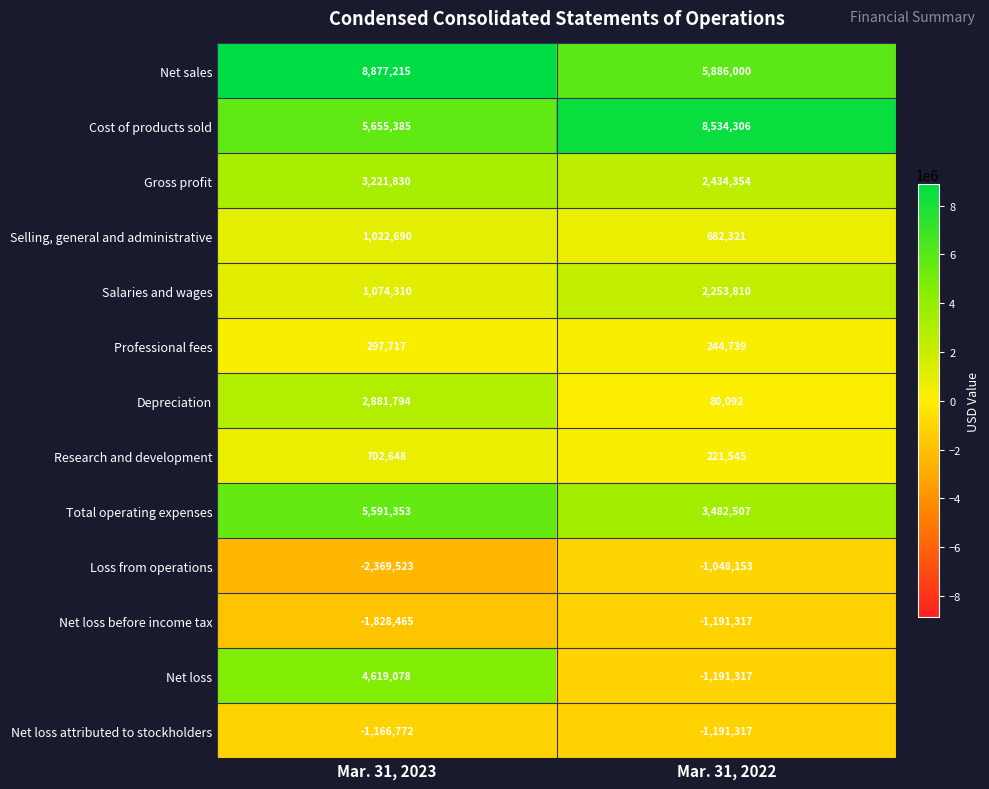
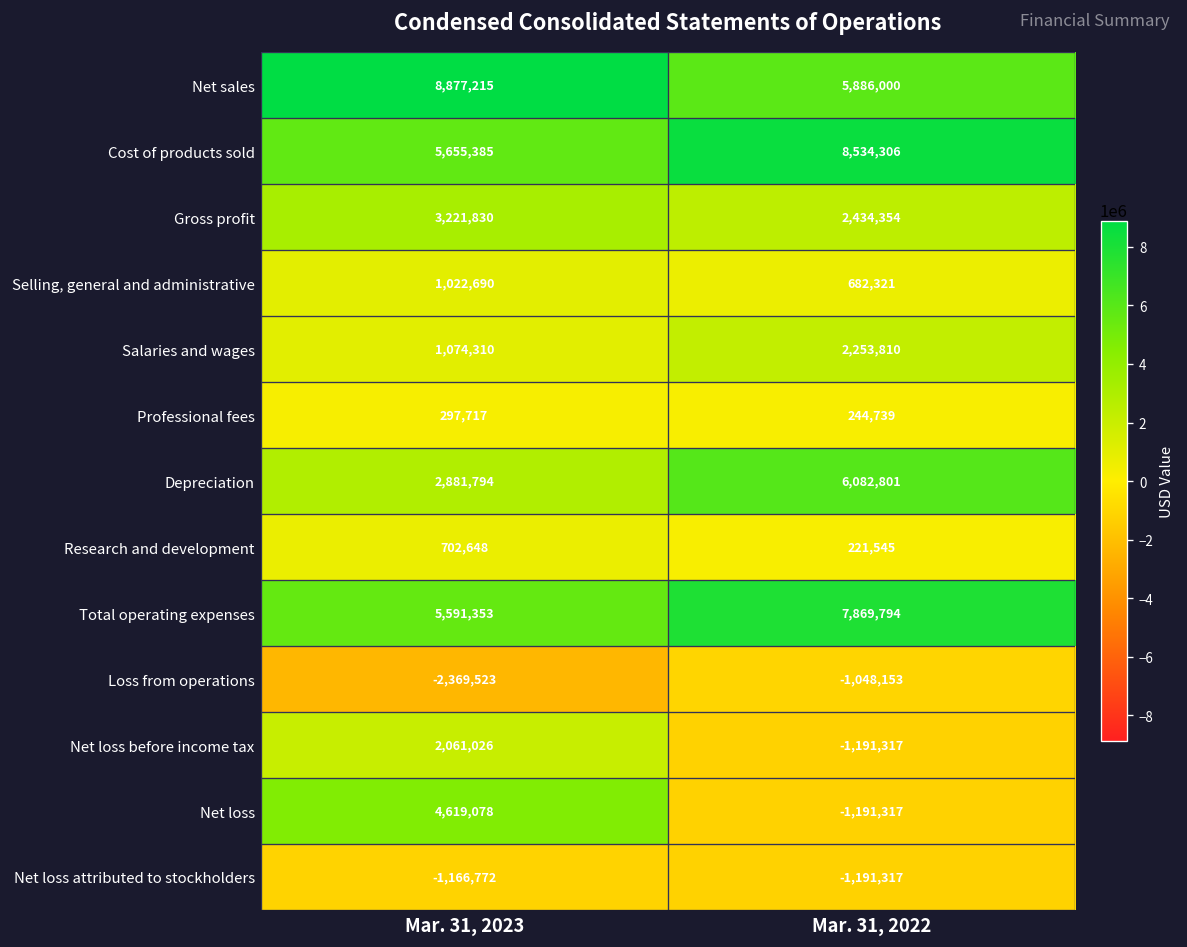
  {
    "Net sales": {
      "Mar. 31, 2023": "8,877,215",
      "Mar. 31, 2022": "5,886,000"
    },
    "Cost of products sold": {
      "Mar. 31, 2023": "5,655,385",
      "Mar. 31, 2022": "8,534,306"
    },
    "Gross profit": {
      "Mar. 31, 2023": "3,221,830",
      "Mar. 31, 2022": "2,434,354"
    },
    "Selling, general and administrative": {
      "Mar. 31, 2023": "1,022,690",
      "Mar. 31, 2022": "682,321"
    },
    "Salaries and wages": {
      "Mar. 31, 2023": "1,074,310",
      "Mar. 31, 2022": "2,253,810"
    },
    "Professional fees": {
      "Mar. 31, 2023": "297,717",
      "Mar. 31, 2022": "244,739"
    },
    "Depreciation": {
      "Mar. 31, 2023": "2,881,794",
-     "Mar. 31, 2022": "80,092"
+     "Mar. 31, 2022": "6,082,801"
    },
    "Research and development": {
      "Mar. 31, 2023": "702,648",
      "Mar. 31, 2022": "221,545"
    },
    "Total operating expenses": {
      "Mar. 31, 2023": "5,591,353",
-     "Mar. 31, 2022": "3,482,507"
+     "Mar. 31, 2022": "7,869,794"
    },
    "Loss from operations": {
      "Mar. 31, 2023": "-2,369,523",
      "Mar. 31, 2022": "-1,048,153"
    },
    "Net loss before income tax": {
-     "Mar. 31, 2023": "-1,828,465",
+     "Mar. 31, 2023": "2,061,026",
      "Mar. 31, 2022": "-1,191,317"
    },
    "Net loss": {
      "Mar. 31, 2023": "4,619,078",
      "Mar. 31, 2022": "-1,191,317"
    },
    "Net loss attributed to stockholders": {
      "Mar. 31, 2023": "-1,166,772",
      "Mar. 31, 2022": "-1,191,317"
    }
  }
